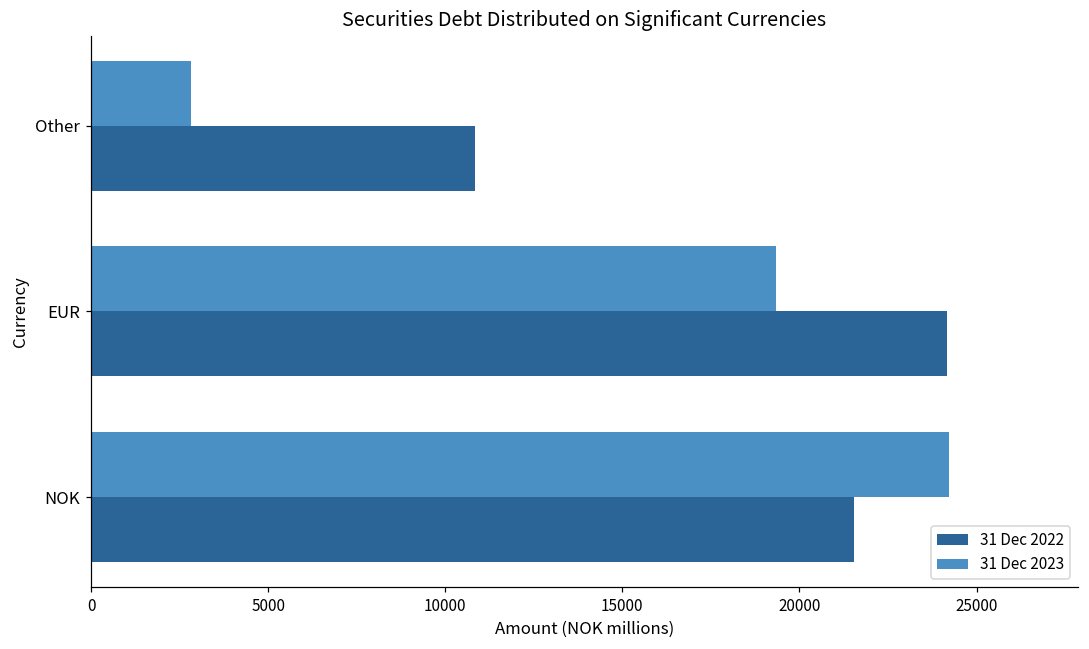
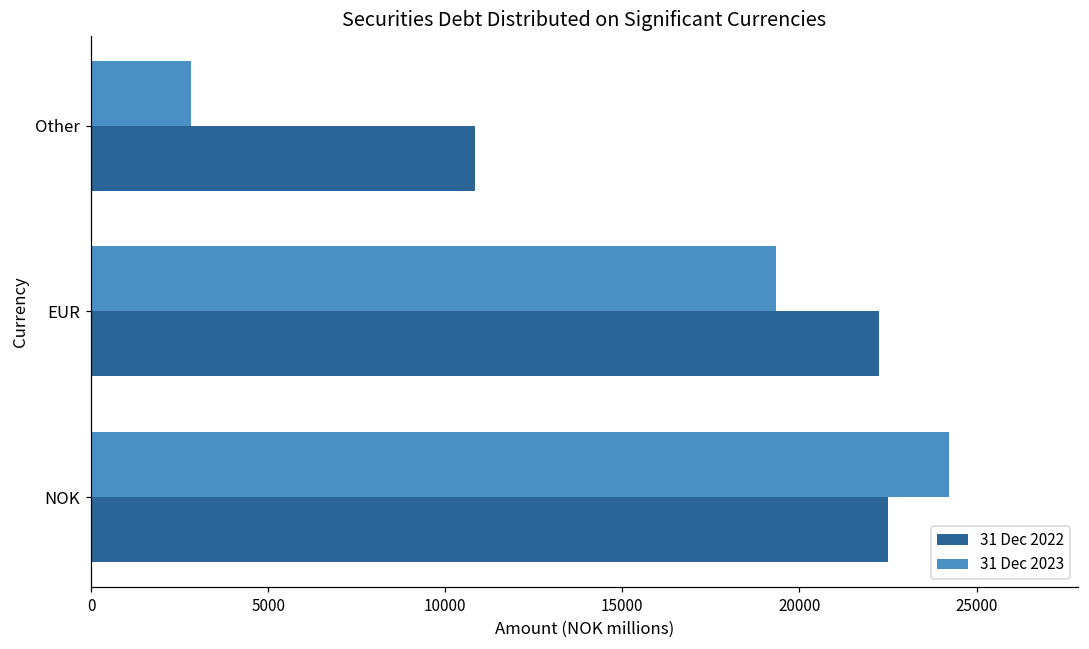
  {
    "31 Dec 2022": {
      "Other": 10800,
-     "EUR": 24200,
-     "NOK": 21600
+     "EUR": 22300,
+     "NOK": 22500
    },
    "31 Dec 2023": {
      "Other": 2800,
      "EUR": 19300,
      "NOK": 24200
    }
  }
